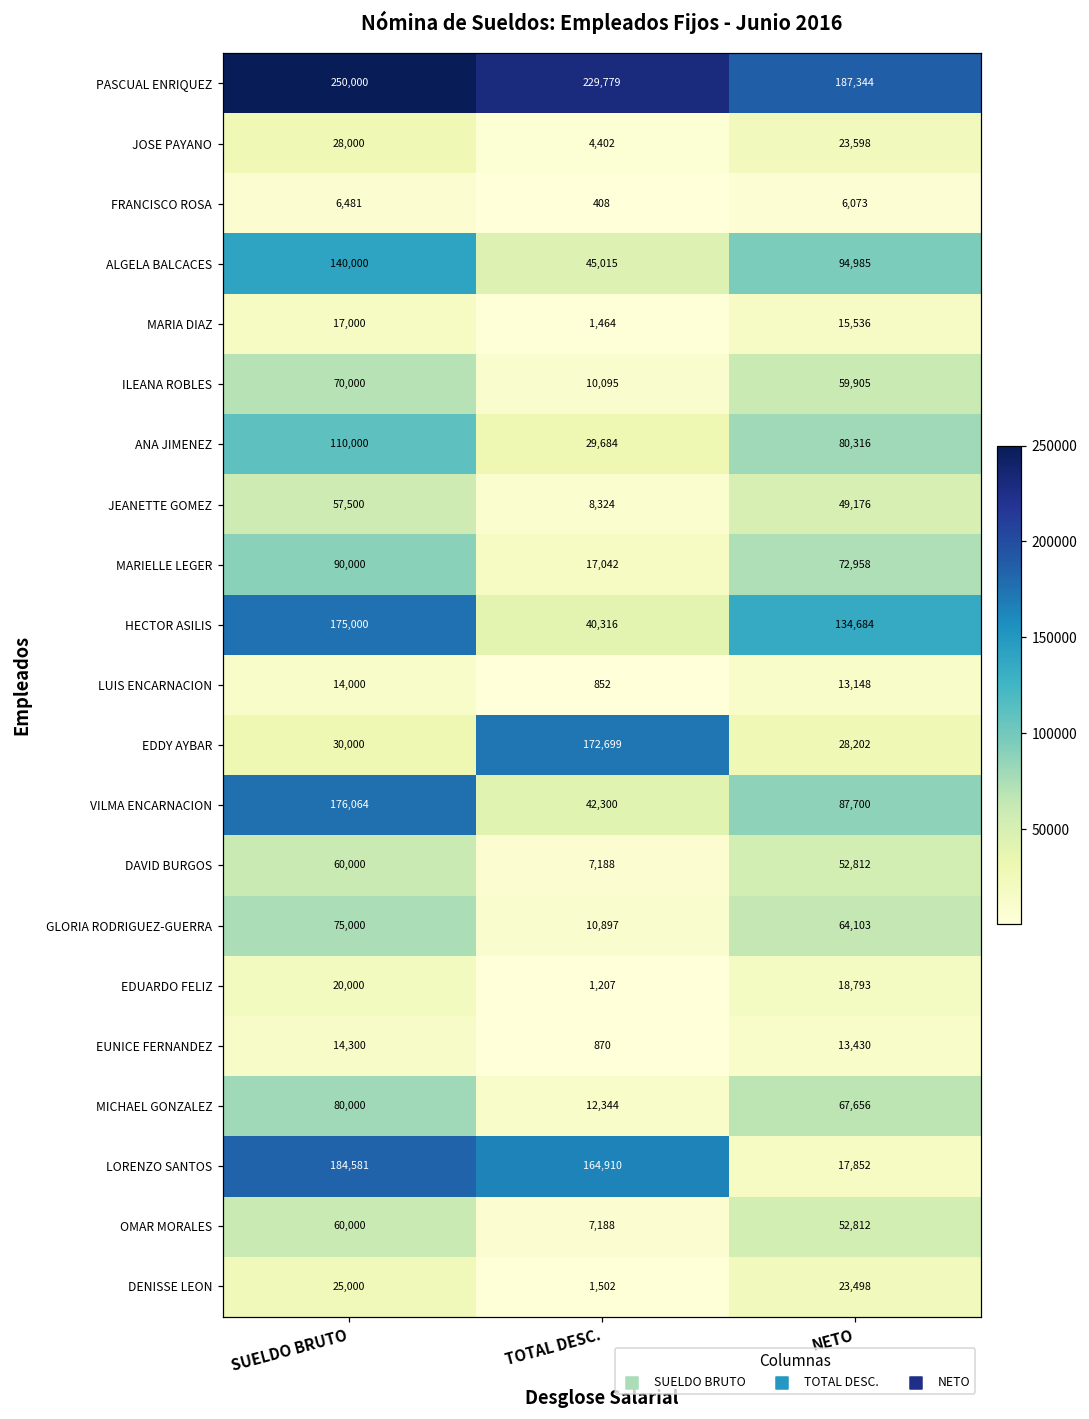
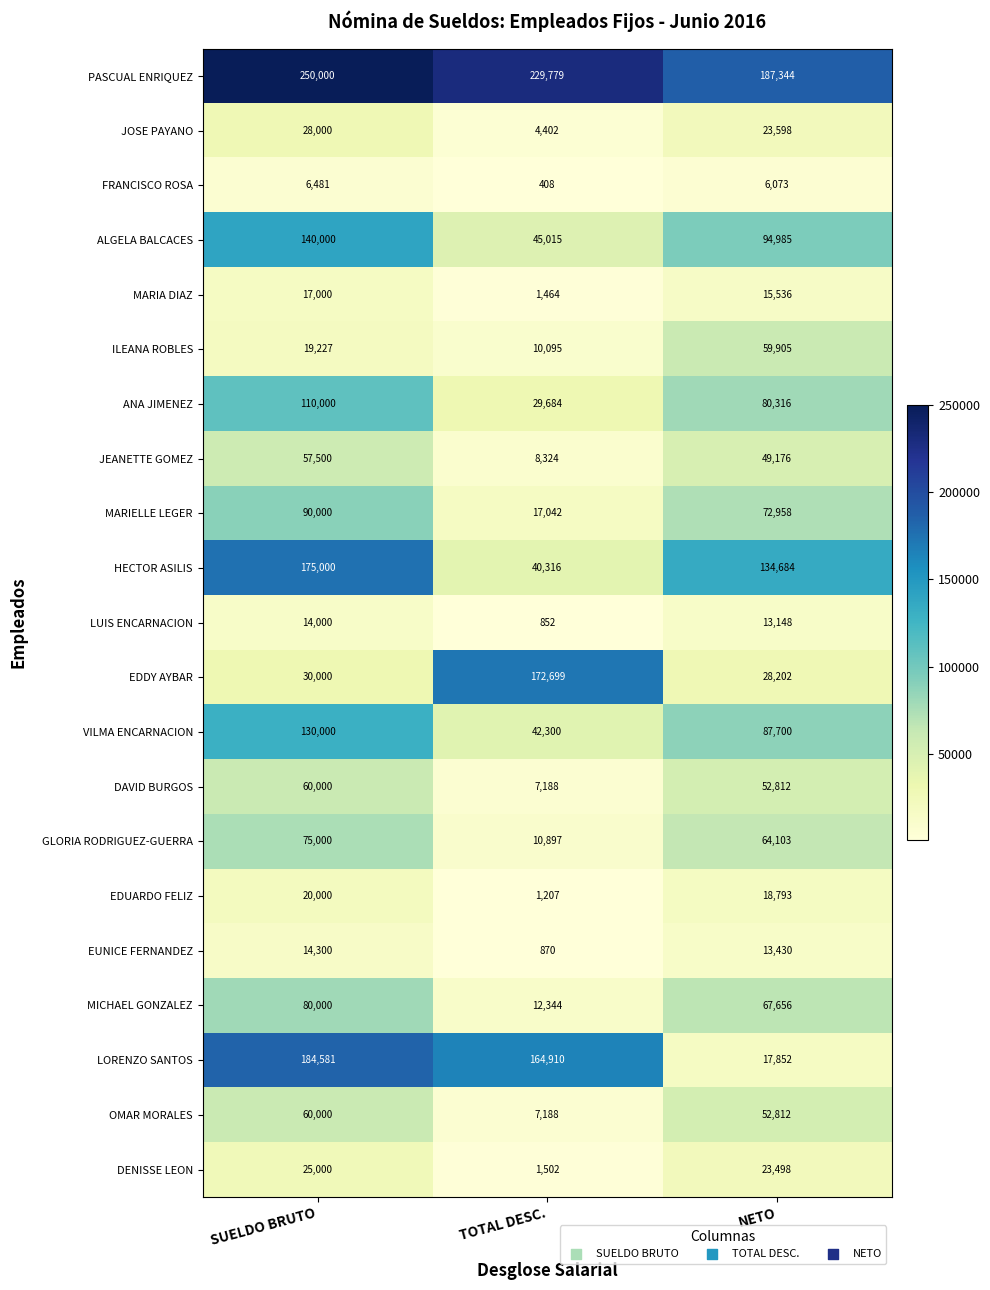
  {
    "PASCUAL ENRIQUEZ": {
      "SUELDO BRUTO": "250,000",
      "TOTAL DESC.": "229,779",
      "NETO": "187,344"
    },
    "JOSE PAYANO": {
      "SUELDO BRUTO": "28,000",
      "TOTAL DESC.": "4,402",
      "NETO": "23,598"
    },
    "FRANCISCO ROSA": {
      "SUELDO BRUTO": "6,481",
      "TOTAL DESC.": "408",
      "NETO": "6,073"
    },
    "ALGELA BALCACES": {
      "SUELDO BRUTO": "140,000",
      "TOTAL DESC.": "45,015",
      "NETO": "94,985"
    },
    "MARIA DIAZ": {
      "SUELDO BRUTO": "17,000",
      "TOTAL DESC.": "1,464",
      "NETO": "15,536"
    },
    "ILEANA ROBLES": {
-     "SUELDO BRUTO": "70,000",
+     "SUELDO BRUTO": "19,227",
      "TOTAL DESC.": "10,095",
      "NETO": "59,905"
    },
    "ANA JIMENEZ": {
      "SUELDO BRUTO": "110,000",
      "TOTAL DESC.": "29,684",
      "NETO": "80,316"
    },
    "JEANETTE GOMEZ": {
      "SUELDO BRUTO": "57,500",
      "TOTAL DESC.": "8,324",
      "NETO": "49,176"
    },
    "MARIELLE LEGER": {
      "SUELDO BRUTO": "90,000",
      "TOTAL DESC.": "17,042",
      "NETO": "72,958"
    },
    "HECTOR ASILIS": {
      "SUELDO BRUTO": "175,000",
      "TOTAL DESC.": "40,316",
      "NETO": "134,684"
    },
    "LUIS ENCARNACION": {
      "SUELDO BRUTO": "14,000",
      "TOTAL DESC.": "852",
      "NETO": "13,148"
    },
    "EDDY AYBAR": {
      "SUELDO BRUTO": "30,000",
      "TOTAL DESC.": "172,699",
      "NETO": "28,202"
    },
    "VILMA ENCARNACION": {
-     "SUELDO BRUTO": "176,064",
+     "SUELDO BRUTO": "130,000",
      "TOTAL DESC.": "42,300",
      "NETO": "87,700"
    },
    "DAVID BURGOS": {
      "SUELDO BRUTO": "60,000",
      "TOTAL DESC.": "7,188",
      "NETO": "52,812"
    },
    "GLORIA RODRIGUEZ-GUERRA": {
      "SUELDO BRUTO": "75,000",
      "TOTAL DESC.": "10,897",
      "NETO": "64,103"
    },
    "EDUARDO FELIZ": {
      "SUELDO BRUTO": "20,000",
      "TOTAL DESC.": "1,207",
      "NETO": "18,793"
    },
    "EUNICE FERNANDEZ": {
      "SUELDO BRUTO": "14,300",
      "TOTAL DESC.": "870",
      "NETO": "13,430"
    },
    "MICHAEL GONZALEZ": {
      "SUELDO BRUTO": "80,000",
      "TOTAL DESC.": "12,344",
      "NETO": "67,656"
    },
    "LORENZO SANTOS": {
      "SUELDO BRUTO": "184,581",
      "TOTAL DESC.": "164,910",
      "NETO": "17,852"
    },
    "OMAR MORALES": {
      "SUELDO BRUTO": "60,000",
      "TOTAL DESC.": "7,188",
      "NETO": "52,812"
    },
    "DENISSE LEON": {
      "SUELDO BRUTO": "25,000",
      "TOTAL DESC.": "1,502",
      "NETO": "23,498"
    }
  }
